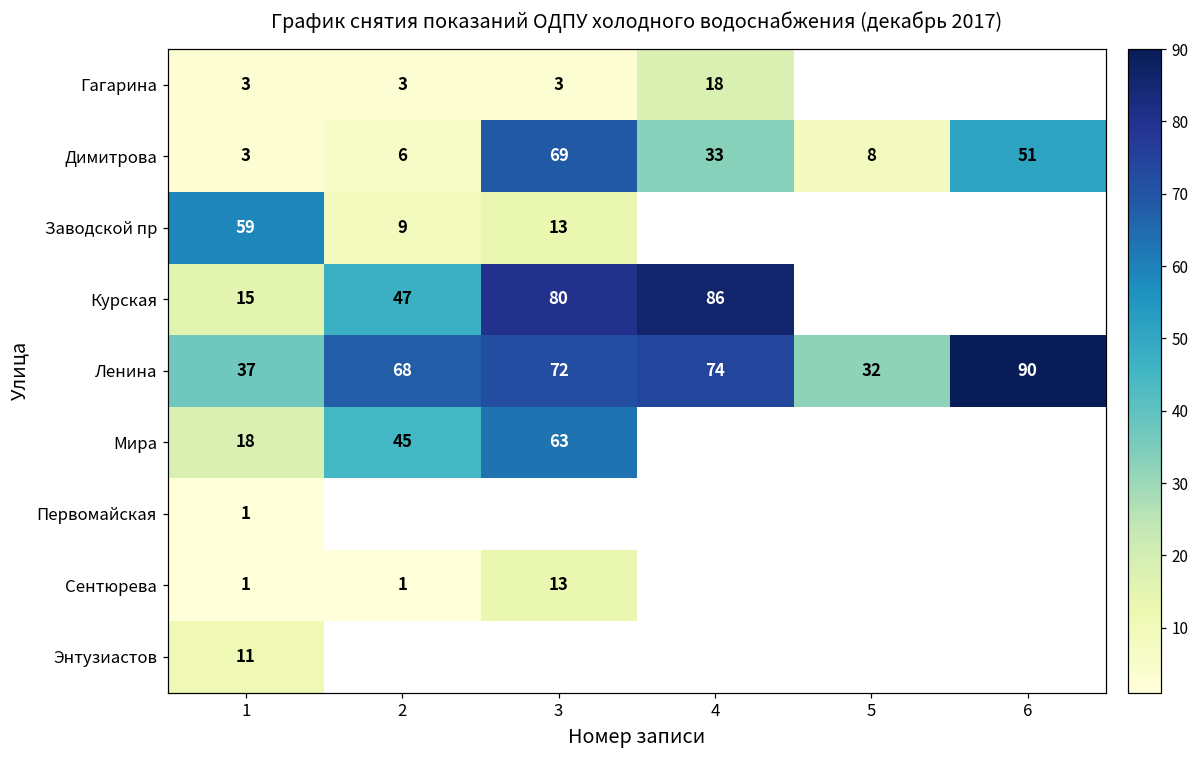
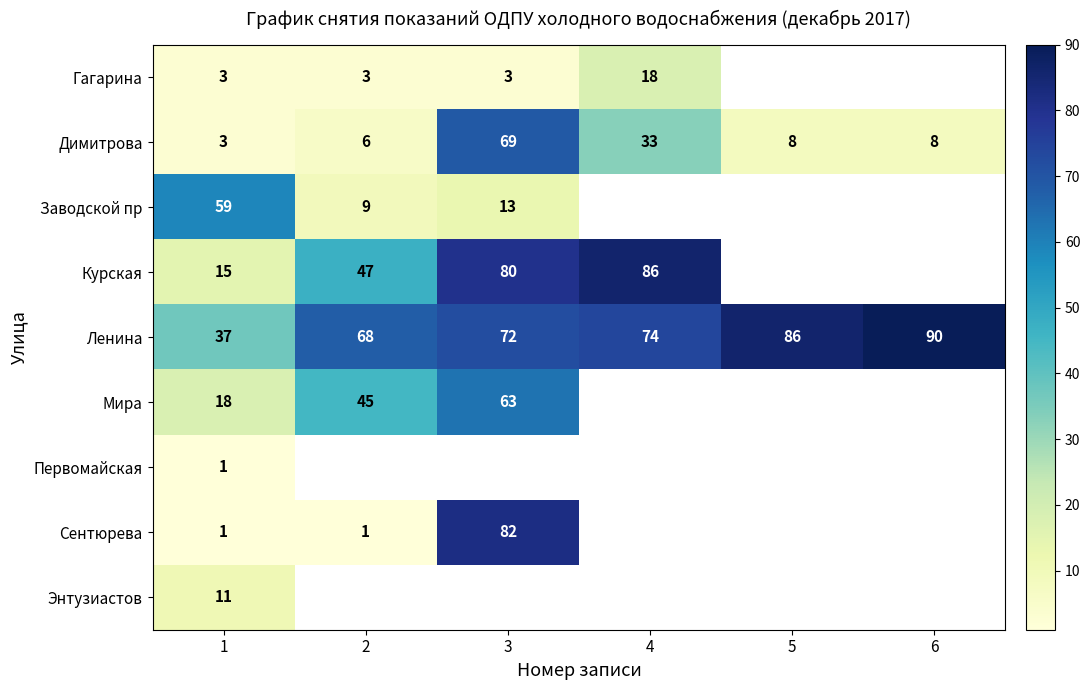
  {
    "Гагарина": {
      "1": 3,
      "2": 3,
      "3": 3,
      "4": 18
    },
    "Димитрова": {
      "1": 3,
      "2": 6,
      "3": 69,
      "4": 33,
      "5": 8,
-     "6": 51
+     "6": 8
    },
    "Заводской пр": {
      "1": 59,
      "2": 9,
      "3": 13
    },
    "Курская": {
      "1": 15,
      "2": 47,
      "3": 80,
      "4": 86
    },
    "Ленина": {
      "1": 37,
      "2": 68,
      "3": 72,
      "4": 74,
-     "5": 32,
+     "5": 86,
      "6": 90
    },
    "Мира": {
      "1": 18,
      "2": 45,
      "3": 63
    },
    "Первомайская": {
      "1": 1
    },
    "Сентюрева": {
      "1": 1,
      "2": 1,
-     "3": 13
+     "3": 82
    },
    "Энтузиастов": {
      "1": 11
    }
  }
